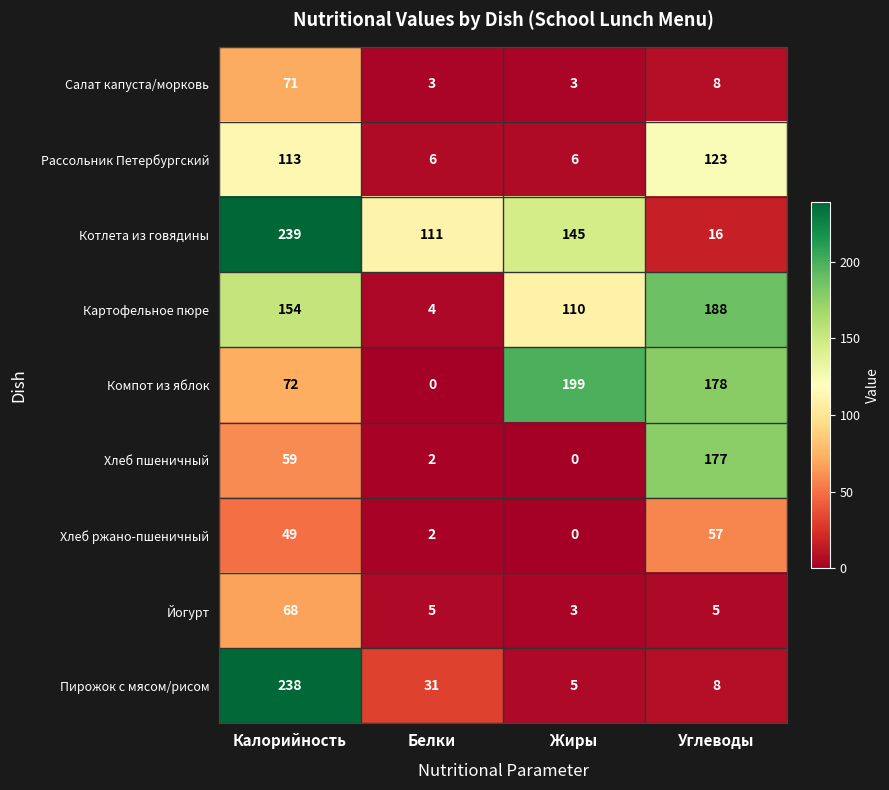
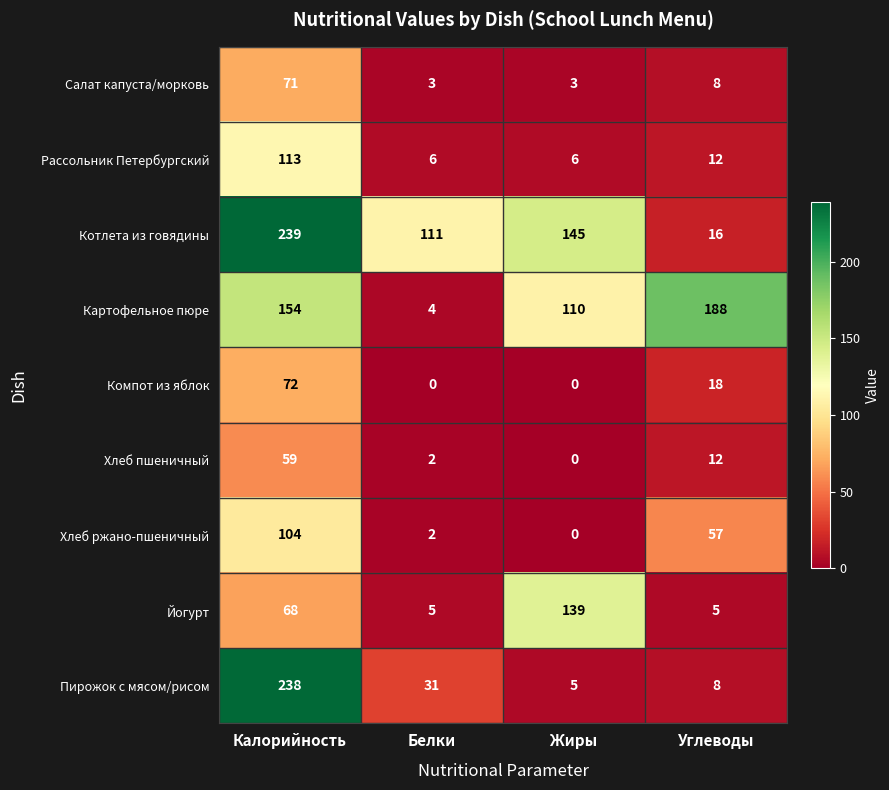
  {
    "Салат капуста/морковь": {
      "Калорийность": 71,
      "Белки": 3,
      "Жиры": 3,
      "Углеводы": 8
    },
    "Рассольник Петербургский": {
      "Калорийность": 113,
      "Белки": 6,
      "Жиры": 6,
-     "Углеводы": 123
+     "Углеводы": 12
    },
    "Котлета из говядины": {
      "Калорийность": 239,
      "Белки": 111,
      "Жиры": 145,
      "Углеводы": 16
    },
    "Картофельное пюре": {
      "Калорийность": 154,
      "Белки": 4,
      "Жиры": 110,
      "Углеводы": 188
    },
    "Компот из яблок": {
      "Калорийность": 72,
      "Белки": 0,
-     "Жиры": 199,
-     "Углеводы": 178
+     "Жиры": 0,
+     "Углеводы": 18
    },
    "Хлеб пшеничный": {
      "Калорийность": 59,
      "Белки": 2,
      "Жиры": 0,
-     "Углеводы": 177
+     "Углеводы": 12
    },
    "Хлеб ржано-пшеничный": {
-     "Калорийность": 49,
+     "Калорийность": 104,
      "Белки": 2,
      "Жиры": 0,
      "Углеводы": 57
    },
    "Йогурт": {
      "Калорийность": 68,
      "Белки": 5,
-     "Жиры": 3,
+     "Жиры": 139,
      "Углеводы": 5
    },
    "Пирожок с мясом/рисом": {
      "Калорийность": 238,
      "Белки": 31,
      "Жиры": 5,
      "Углеводы": 8
    }
  }
